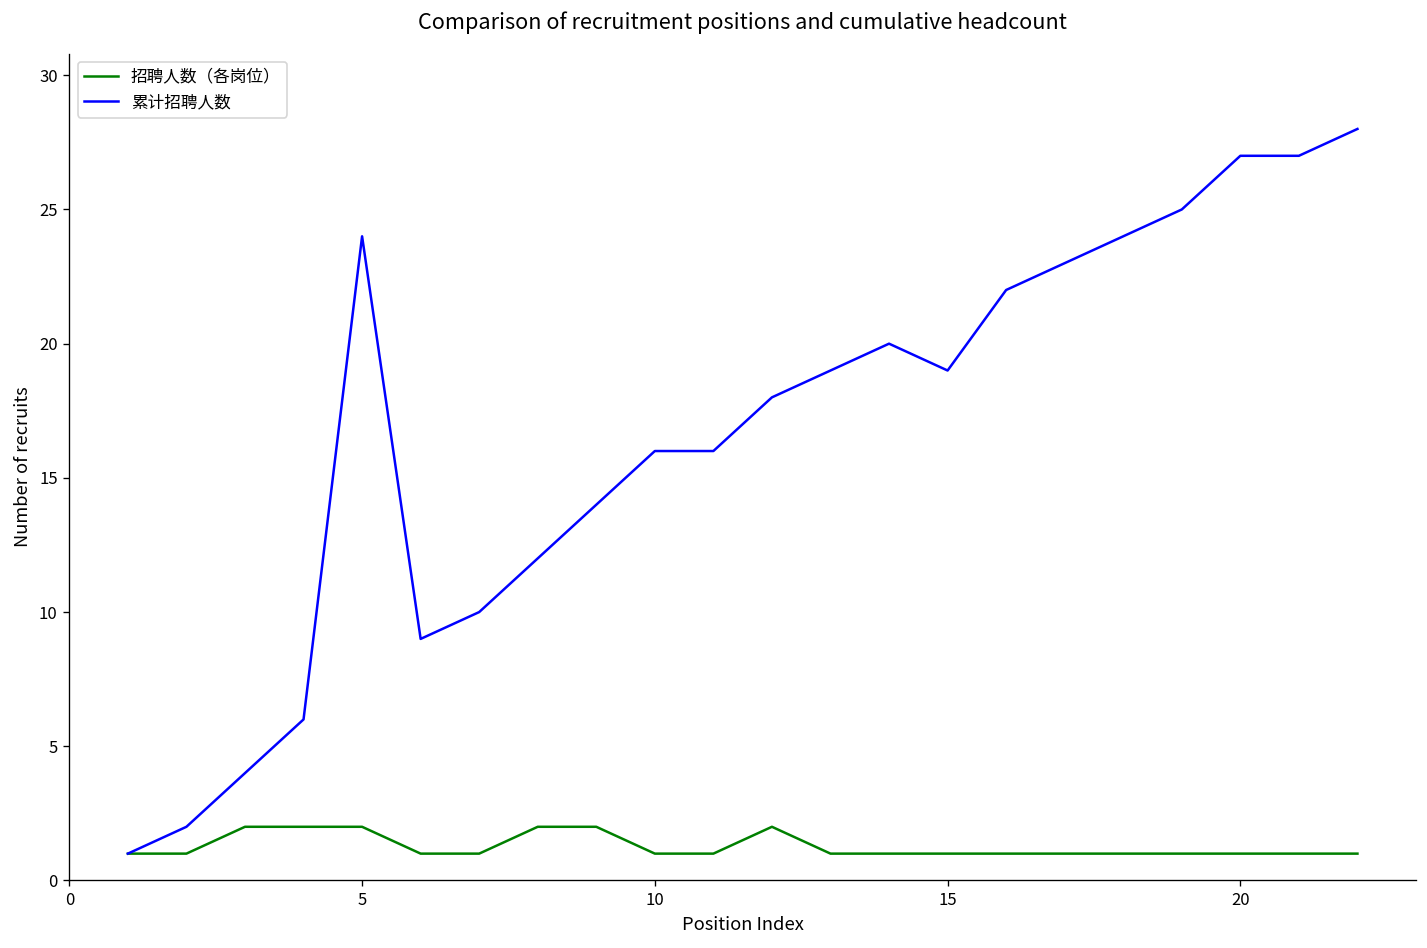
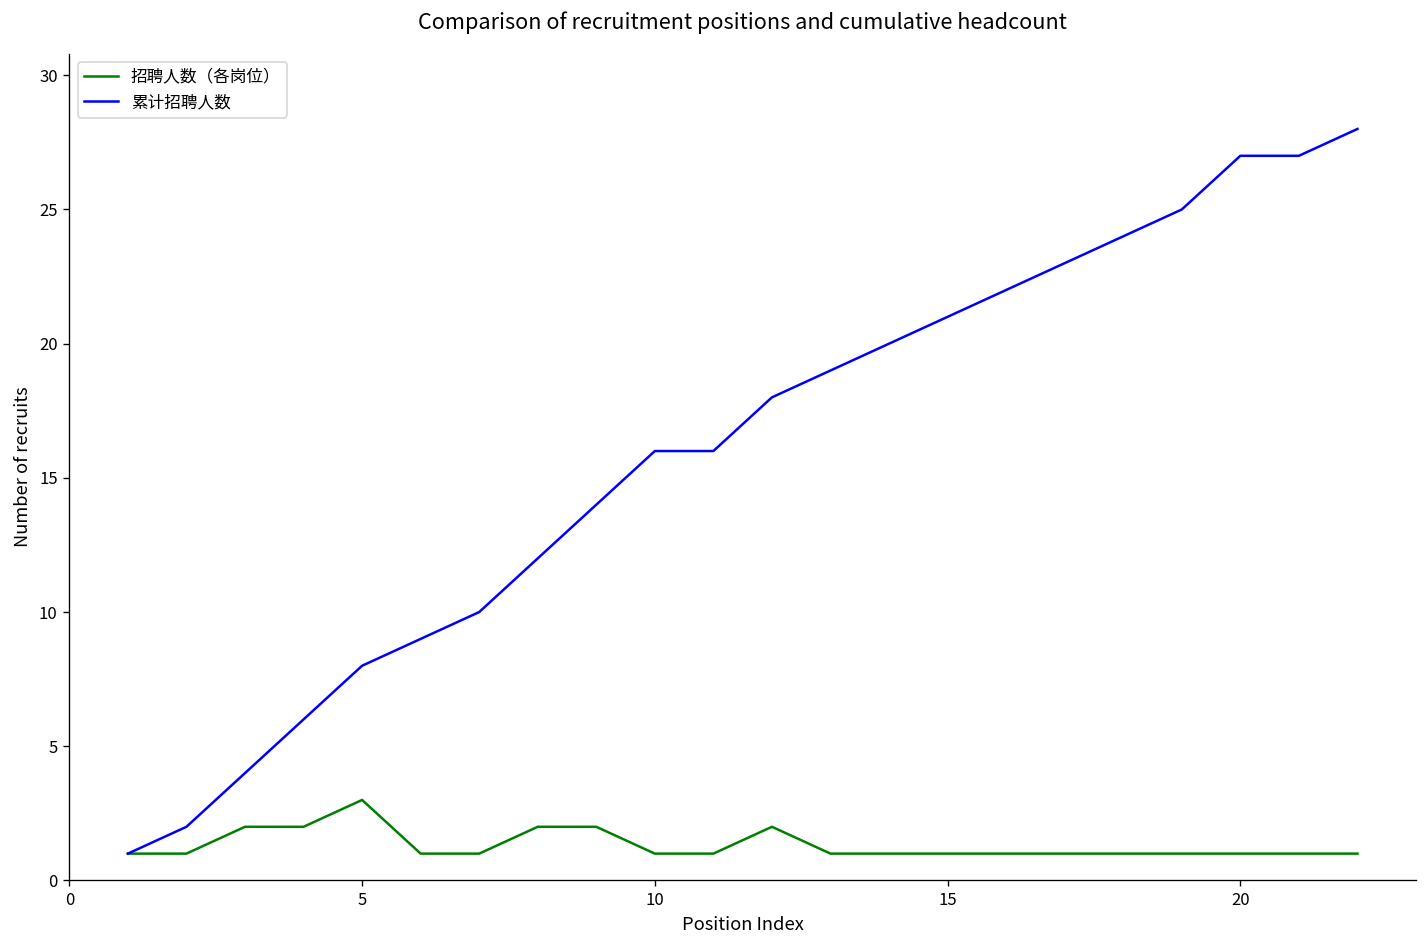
  {
    "招聘人数（各岗位）": {
-     "5": 2,
+     "5": 3,
      "10": 1,
      "15": 1,
      "20": 1
    },
    "累计招聘人数": {
-     "5": 24,
+     "5": 8,
      "10": 16,
-     "15": 19,
+     "15": 21,
      "20": 27
    }
  }
